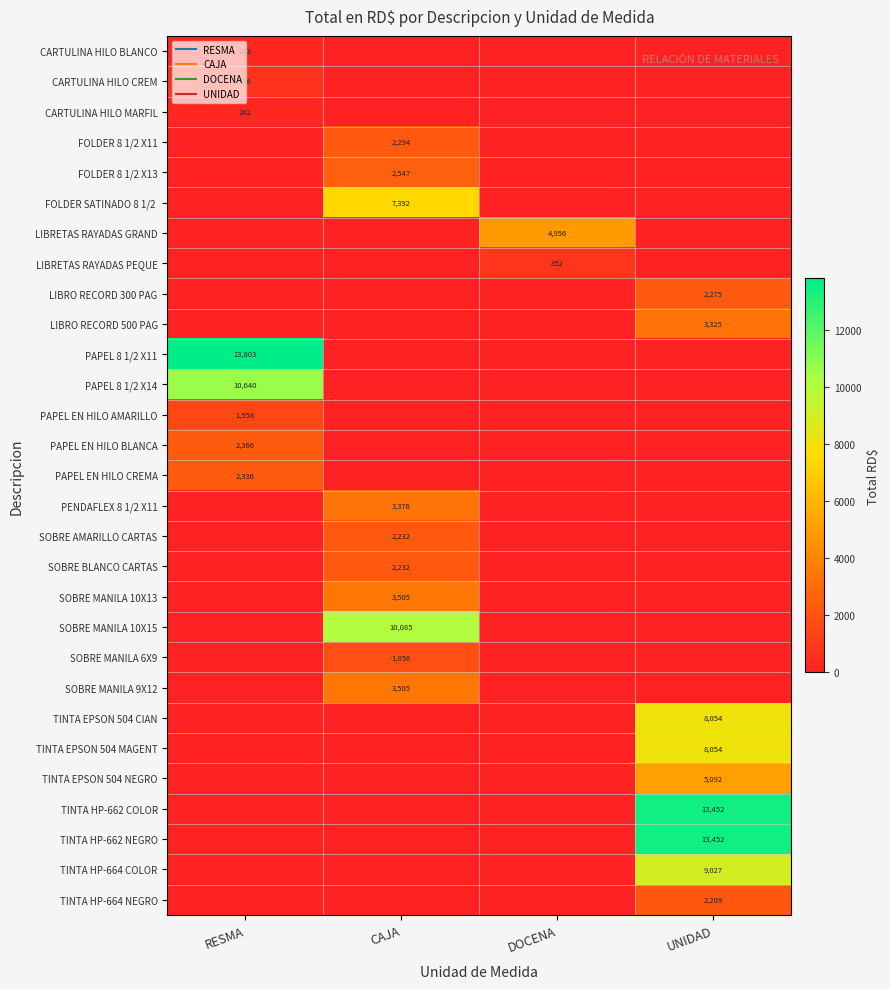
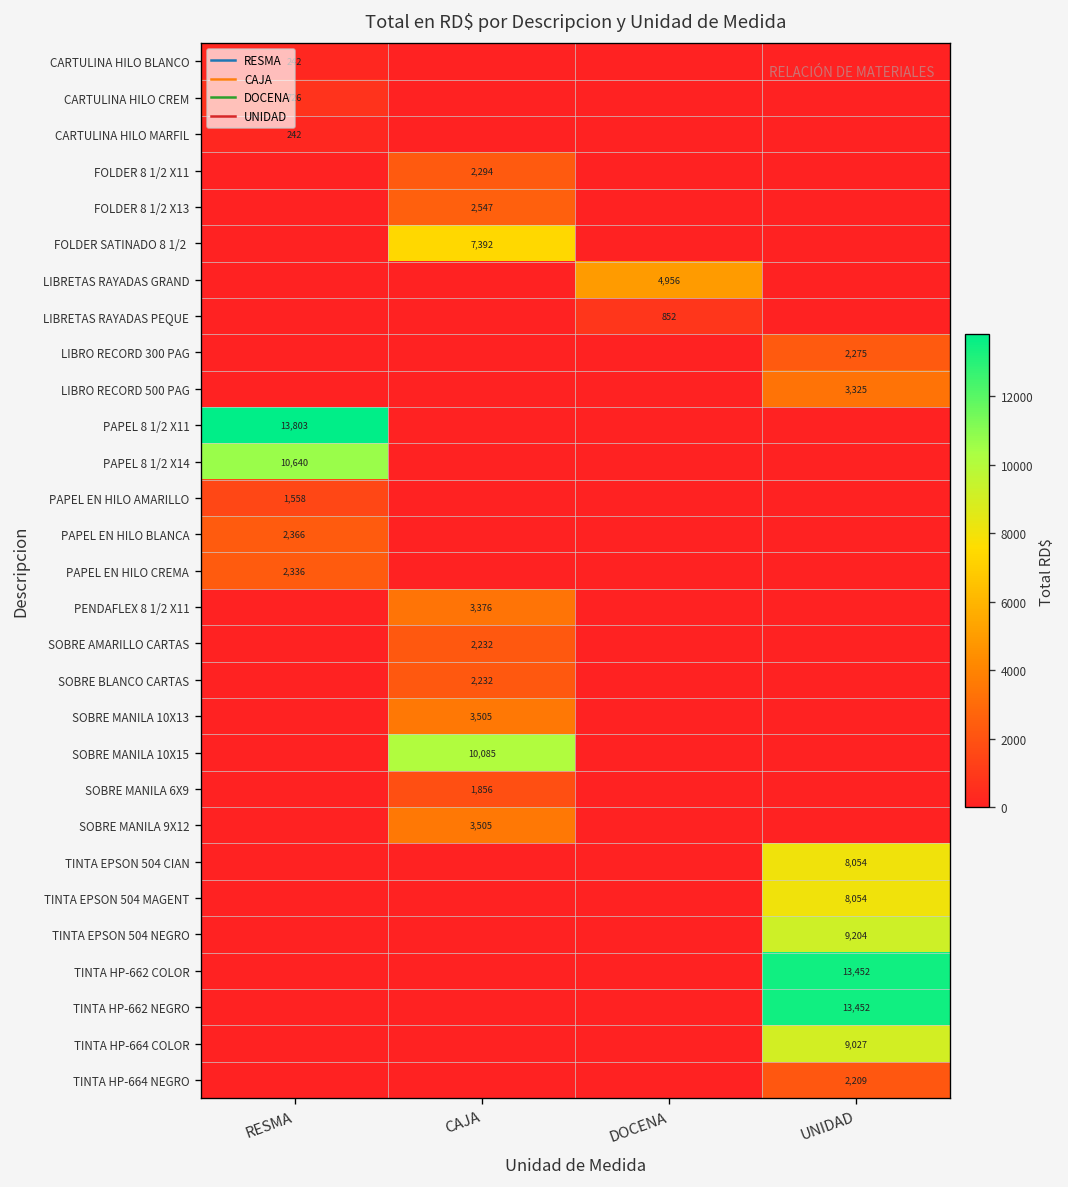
  {
    "CARTULINA HILO MARFIL": {
      "RESMA": "242"
    },
    "FOLDER 8 1/2 X11": {
      "CAJA": "2,294"
    },
    "FOLDER 8 1/2 X13": {
      "CAJA": "2,547"
    },
    "FOLDER SATINADO 8 1/2": {
      "CAJA": "7,392"
    },
    "LIBRETAS RAYADAS GRAND": {
      "DOCENA": "4,956"
    },
    "LIBRETAS RAYADAS PEQUE": {
      "DOCENA": "852"
    },
    "LIBRO RECORD 300 PAG": {
      "UNIDAD": "2,275"
    },
    "LIBRO RECORD 500 PAG": {
      "UNIDAD": "3,325"
    },
    "PAPEL 8 1/2 X11": {
      "RESMA": "13,803"
    },
    "PAPEL 8 1/2 X14": {
      "RESMA": "10,640"
    },
    "PAPEL EN HILO AMARILLO": {
      "RESMA": "1,558"
    },
    "PAPEL EN HILO BLANCA": {
      "RESMA": "2,366"
    },
    "PAPEL EN HILO CREMA": {
      "RESMA": "2,336"
    },
    "PENDAFLEX 8 1/2 X11": {
      "CAJA": "3,376"
    },
    "SOBRE AMARILLO CARTAS": {
      "CAJA": "2,232"
    },
    "SOBRE BLANCO CARTAS": {
      "CAJA": "2,232"
    },
    "SOBRE MANILA 10X13": {
      "CAJA": "3,505"
    },
    "SOBRE MANILA 10X15": {
      "CAJA": "10,085"
    },
    "SOBRE MANILA 6X9": {
      "CAJA": "1,856"
    },
    "SOBRE MANILA 9X12": {
      "CAJA": "3,505"
    },
    "TINTA EPSON 504 CIAN": {
      "UNIDAD": "8,054"
    },
    "TINTA EPSON 504 MAGENT": {
      "UNIDAD": "8,054"
    },
    "TINTA EPSON 504 NEGRO": {
-     "UNIDAD": "5,092"
+     "UNIDAD": "9,204"
    },
    "TINTA HP-662 COLOR": {
      "UNIDAD": "13,452"
    },
    "TINTA HP-662 NEGRO": {
      "UNIDAD": "13,452"
    },
    "TINTA HP-664 COLOR": {
      "UNIDAD": "9,027"
    },
    "TINTA HP-664 NEGRO": {
      "UNIDAD": "2,209"
    }
  }
